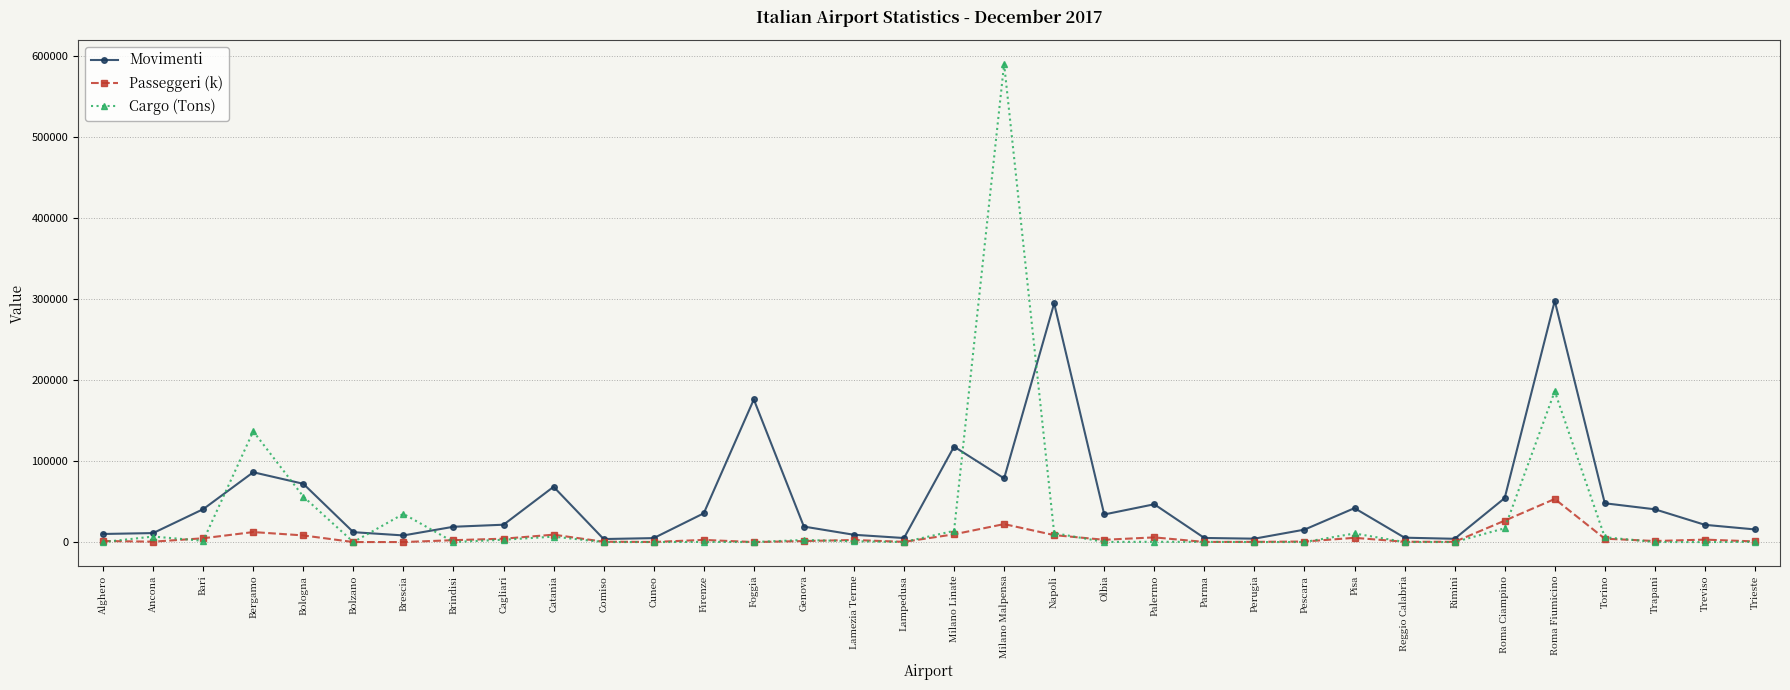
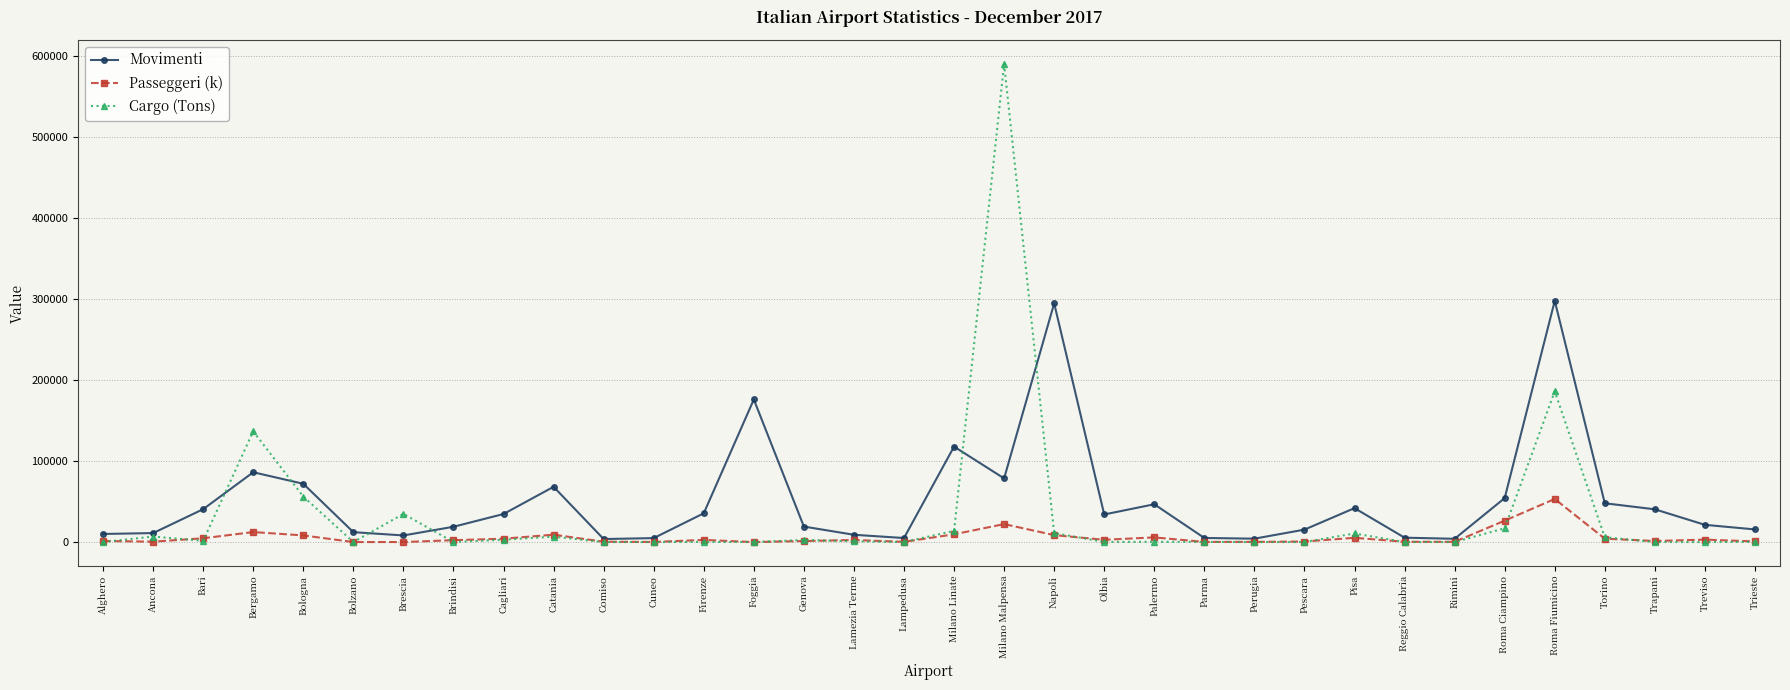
  {
    "Movimenti": {
      "Alghero": 10000,
      "Ancona": 10000,
      "Bari": 40000,
      "Bergamo": 90000,
      "Bologna": 70000,
      "Bolzano": 10000,
      "Brescia": 10000,
      "Brindisi": 20000,
-     "Cagliari": 20000,
+     "Cagliari": 30000,
      "Catania": 70000,
      "Comiso": 0,
      "Cuneo": 0,
      "Firenze": 40000,
      "Foggia": 180000,
      "Genova": 20000,
      "Lamezia Terme": 10000,
      "Lampedusa": 0,
      "Milano Linate": 120000,
      "Milano Malpensa": 80000,
      "Napoli": 290000,
      "Olbia": 30000,
      "Palermo": 50000,
      "Parma": 10000,
      "Perugia": 0,
      "Pescara": 20000,
      "Pisa": 40000,
      "Reggio Calabria": 10000,
      "Rimini": 0,
      "Roma Ciampino": 50000,
      "Roma Fiumicino": 300000,
      "Torino": 50000,
      "Trapani": 40000,
      "Treviso": 20000,
      "Trieste": 20000
    },
    "Passeggeri (k)": {
      "Ancona": 0,
      "Bergamo": 10000,
      "Bologna": 10000,
      "Brescia": 0,
      "Milano Linate": 10000,
      "Milano Malpensa": 20000,
      "Palermo": 10000,
      "Pisa": 10000,
      "Roma Ciampino": 30000,
      "Roma Fiumicino": 50000
    },
    "Cargo (Tons)": {
      "Ancona": 10000,
      "Bergamo": 140000,
      "Bologna": 60000,
      "Brescia": 30000,
      "Milano Linate": 10000,
      "Milano Malpensa": 590000,
      "Palermo": 0,
      "Pisa": 10000,
      "Roma Ciampino": 20000,
      "Roma Fiumicino": 190000
    }
  }
